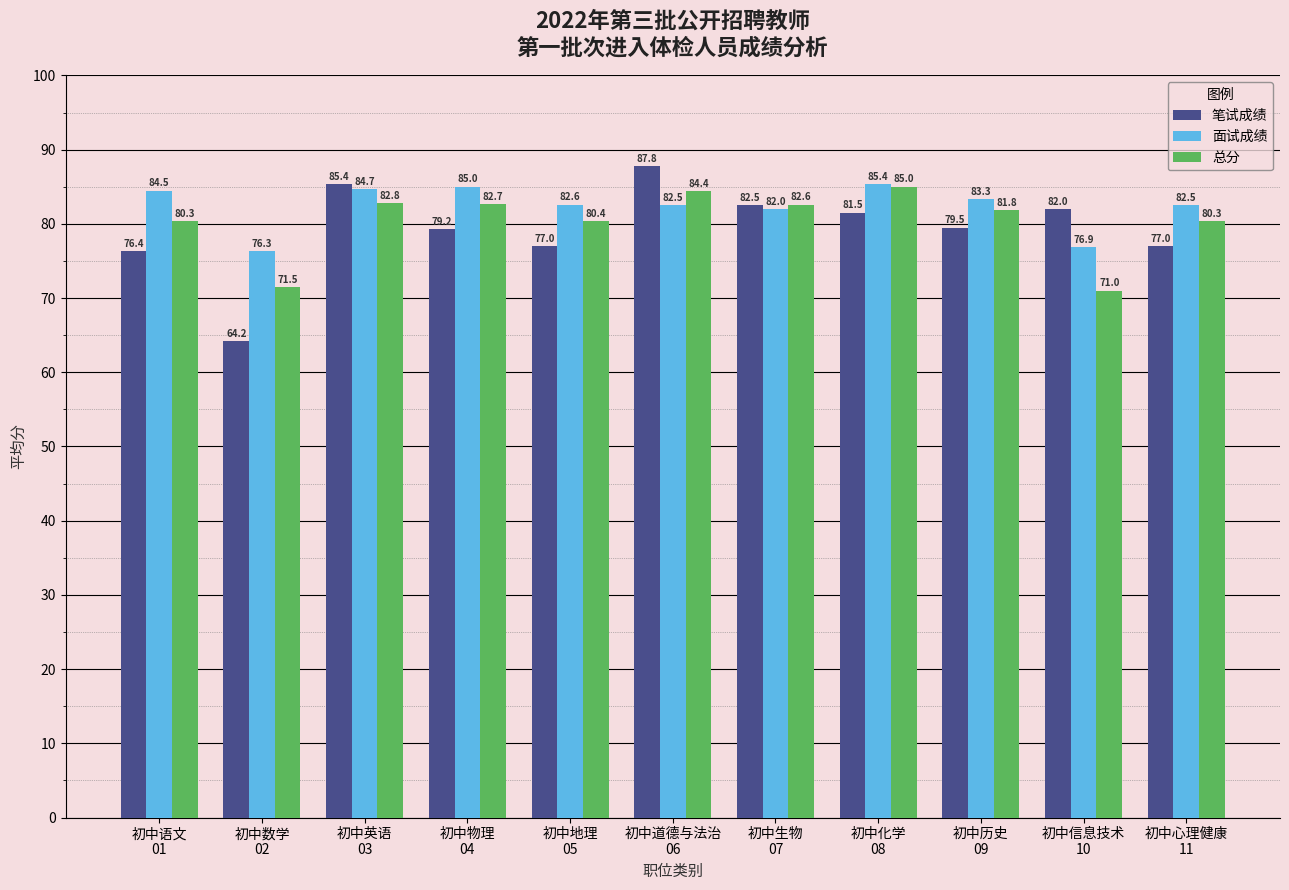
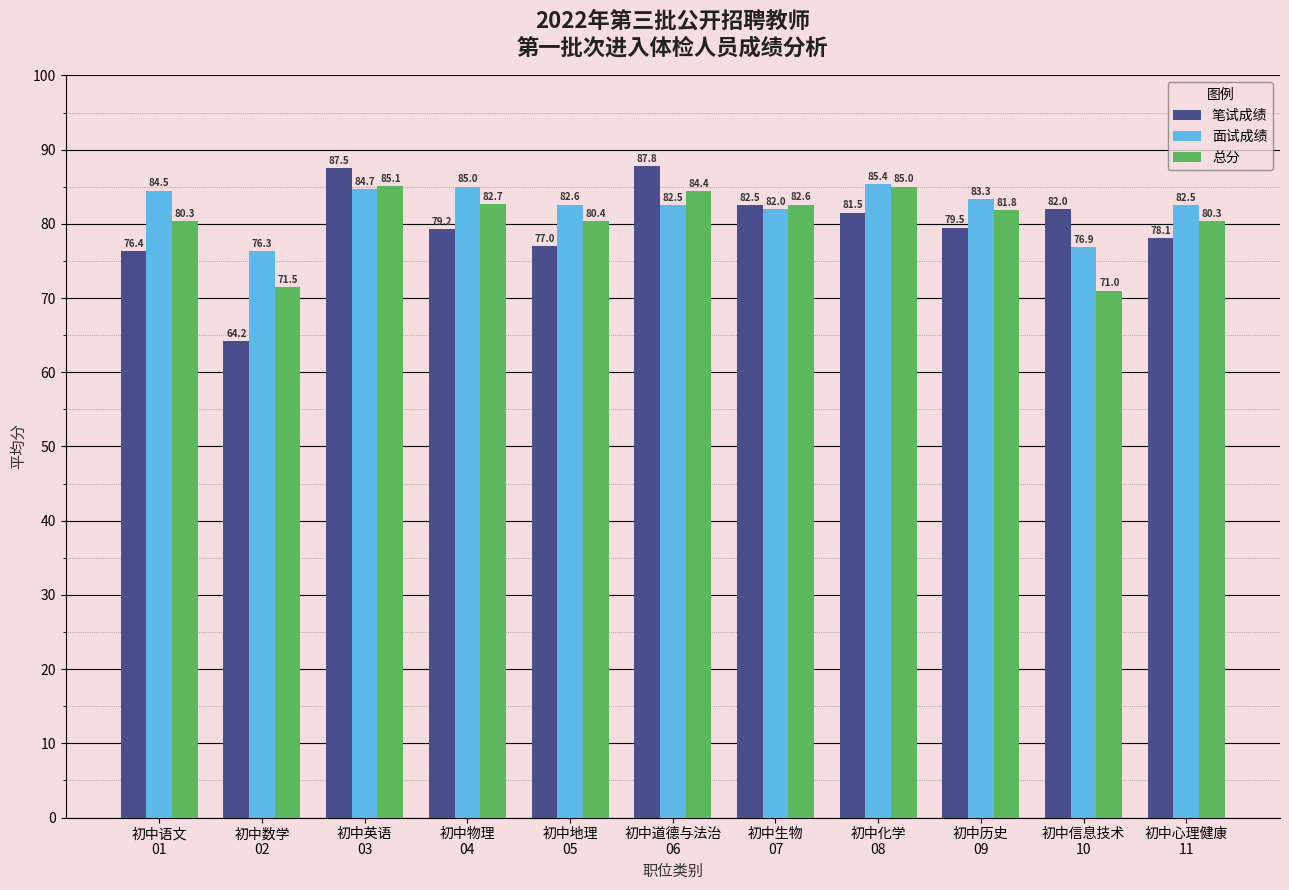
  {
    "笔试成绩": {
      "初中语文 01": 76.4,
      "初中数学 02": 64.2,
-     "初中英语 03": 85.4,
+     "初中英语 03": 87.5,
      "初中物理 04": 79.2,
      "初中地理 05": 77.0,
      "初中道德与法治 06": 87.8,
      "初中生物 07": 82.5,
      "初中化学 08": 81.5,
      "初中历史 09": 79.5,
      "初中信息技术 10": 82.0,
-     "初中心理健康 11": 77.0
+     "初中心理健康 11": 78.1
    },
    "面试成绩": {
      "初中语文 01": 84.5,
      "初中数学 02": 76.3,
      "初中英语 03": 84.7,
      "初中物理 04": 85.0,
      "初中地理 05": 82.6,
      "初中道德与法治 06": 82.5,
      "初中生物 07": 82.0,
      "初中化学 08": 85.4,
      "初中历史 09": 83.3,
      "初中信息技术 10": 76.9,
      "初中心理健康 11": 82.5
    },
    "总分": {
      "初中语文 01": 80.3,
      "初中数学 02": 71.5,
-     "初中英语 03": 82.8,
+     "初中英语 03": 85.1,
      "初中物理 04": 82.7,
      "初中地理 05": 80.4,
      "初中道德与法治 06": 84.4,
      "初中生物 07": 82.6,
      "初中化学 08": 85.0,
      "初中历史 09": 81.8,
      "初中信息技术 10": 71.0,
      "初中心理健康 11": 80.3
    }
  }
